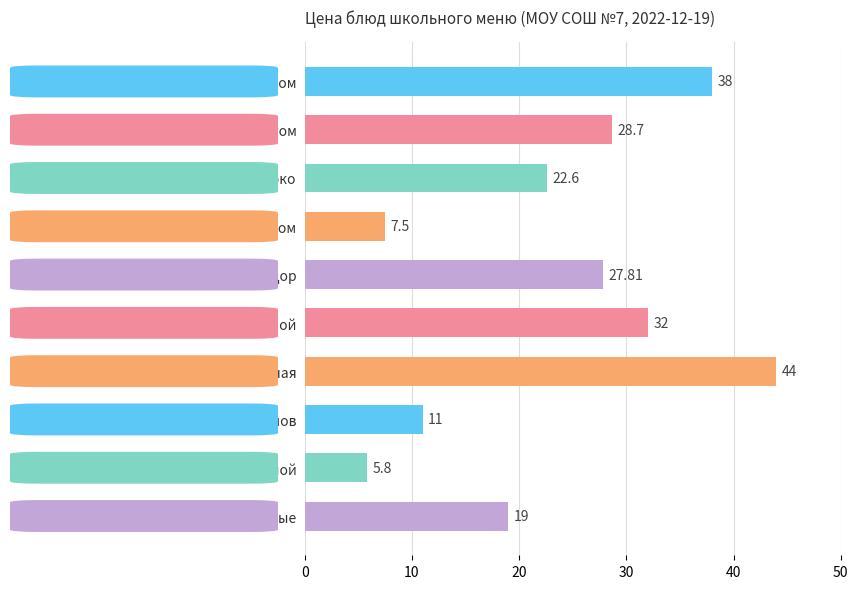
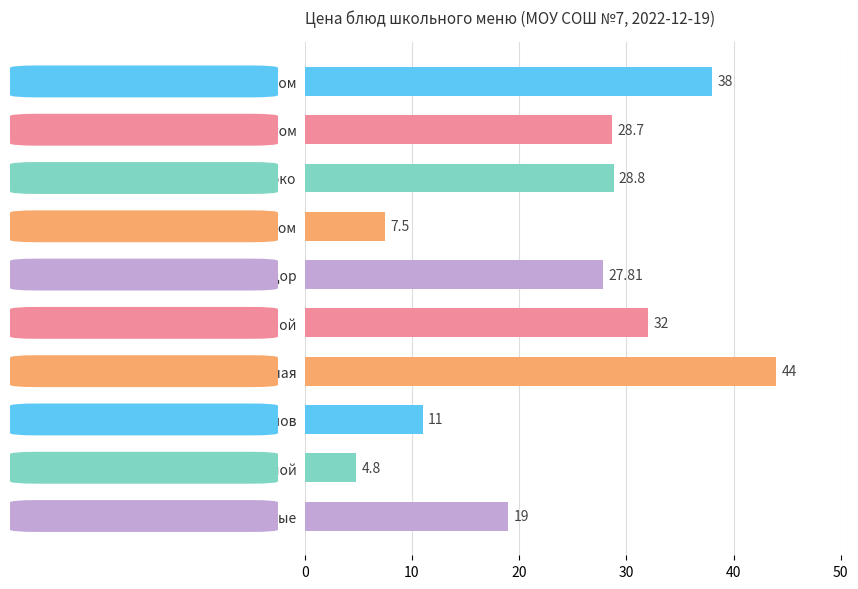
  {
    "Каша пшенная с маслом": 38,
    "Ватрушка с творогом": 28.7,
-   "Яблоко": 22.6,
+   "Яблоко": 28.8,
    "Чай с сахаром и лимоном": 7.5,
    "Салат из огурцов и помидор": 27.81,
    "Борщ со сметаной": 32,
    "Сосиска отварная": 44,
    "Компот из мандаринов": 11,
-   "Хлеб ржаной": 5.8,
+   "Хлеб ржаной": 4.8,
    "Макароны отварные": 19
  }
